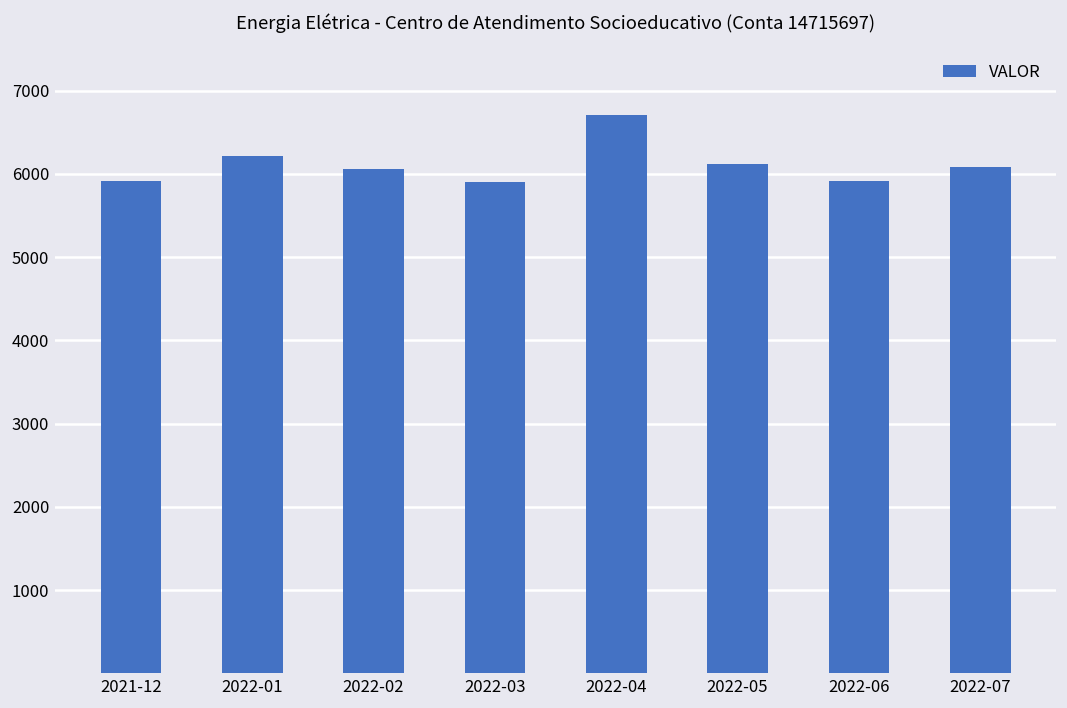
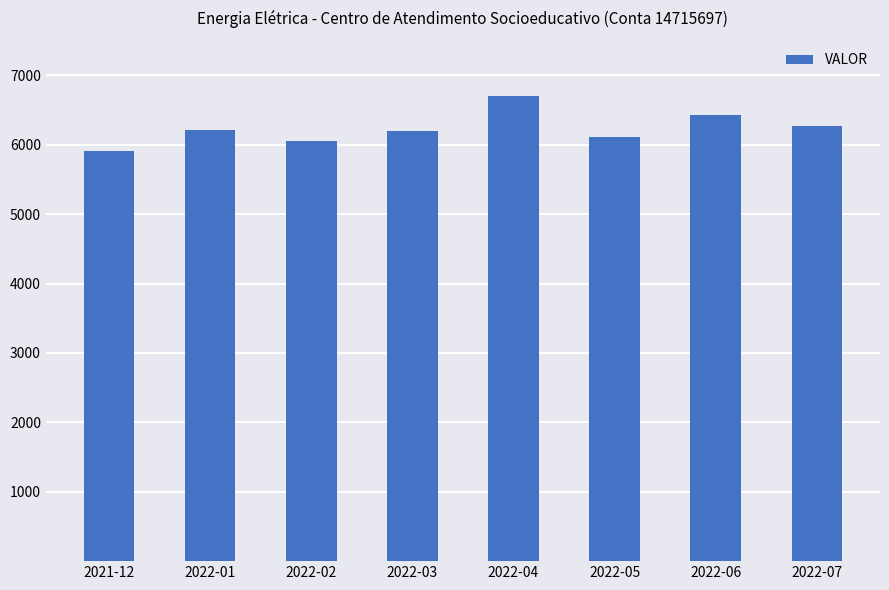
  {
    "2021-12": 5900,
    "2022-01": 6200,
    "2022-02": 6100,
-   "2022-03": 5900,
+   "2022-03": 6200,
    "2022-04": 6700,
    "2022-05": 6100,
-   "2022-06": 5900,
-   "2022-07": 6100
+   "2022-06": 6400,
+   "2022-07": 6300
  }
